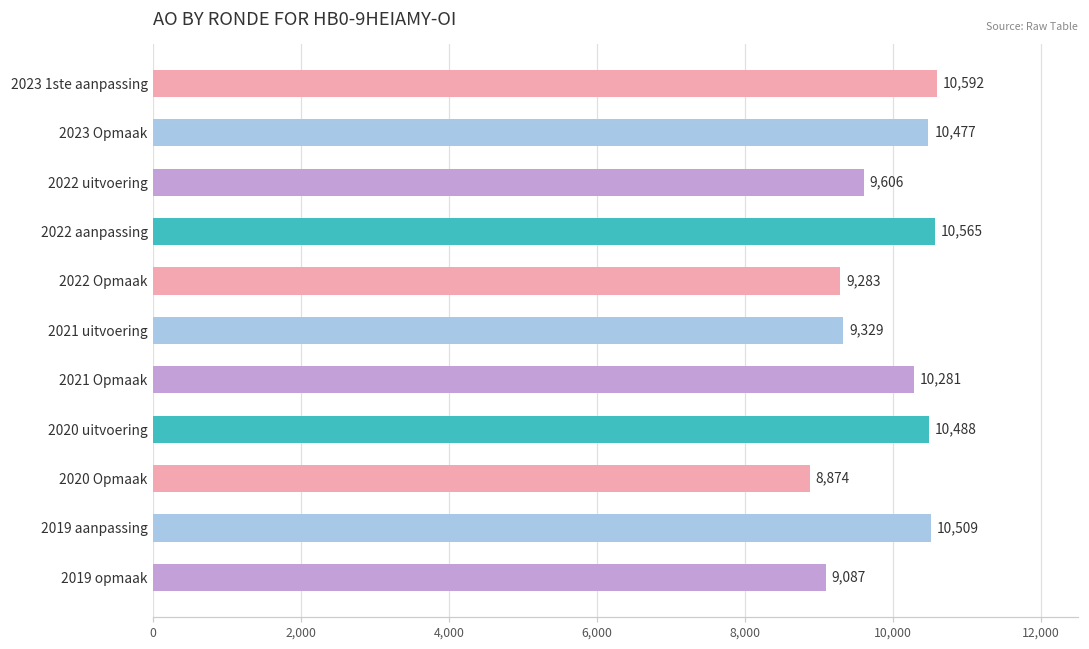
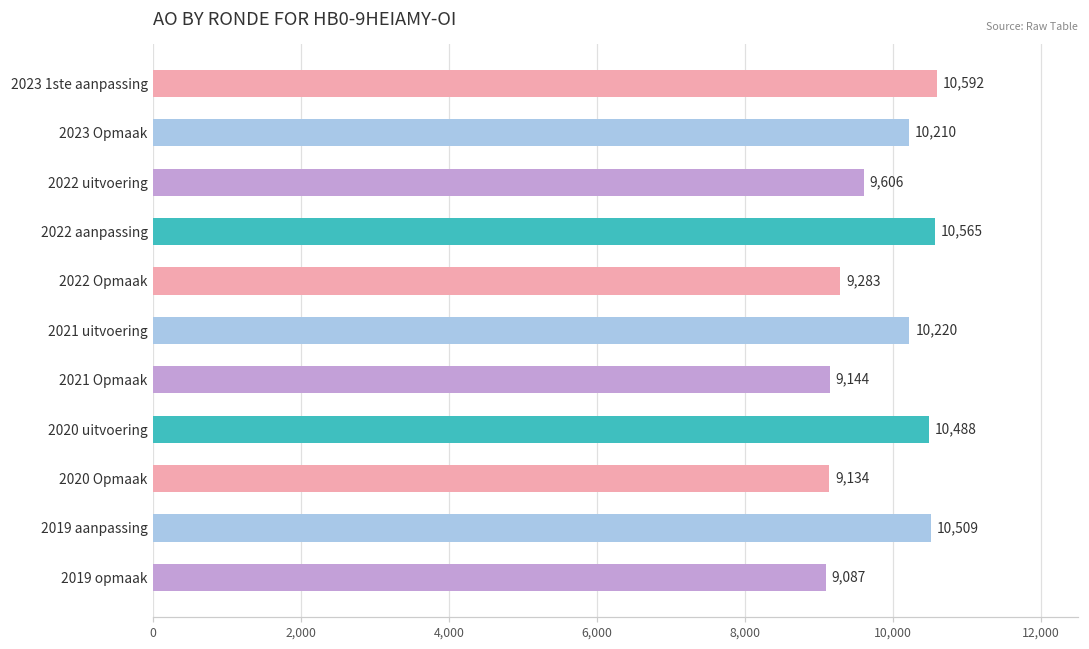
  {
    "2023 1ste aanpassing": "10,592",
-   "2023 Opmaak": "10,477",
+   "2023 Opmaak": "10,210",
    "2022 uitvoering": "9,606",
    "2022 aanpassing": "10,565",
    "2022 Opmaak": "9,283",
-   "2021 uitvoering": "9,329",
-   "2021 Opmaak": "10,281",
+   "2021 uitvoering": "10,220",
+   "2021 Opmaak": "9,144",
    "2020 uitvoering": "10,488",
-   "2020 Opmaak": "8,874",
+   "2020 Opmaak": "9,134",
    "2019 aanpassing": "10,509",
    "2019 opmaak": "9,087"
  }
